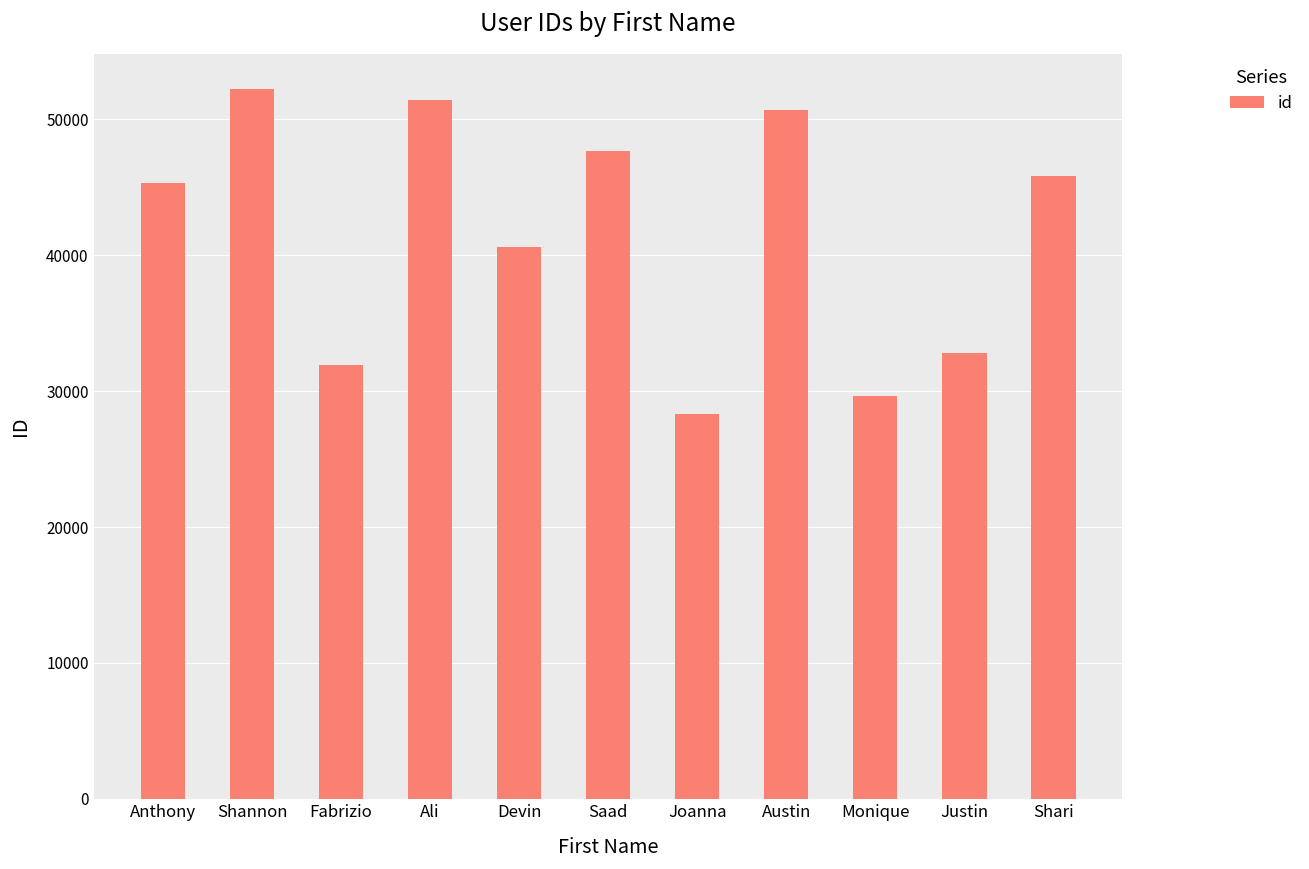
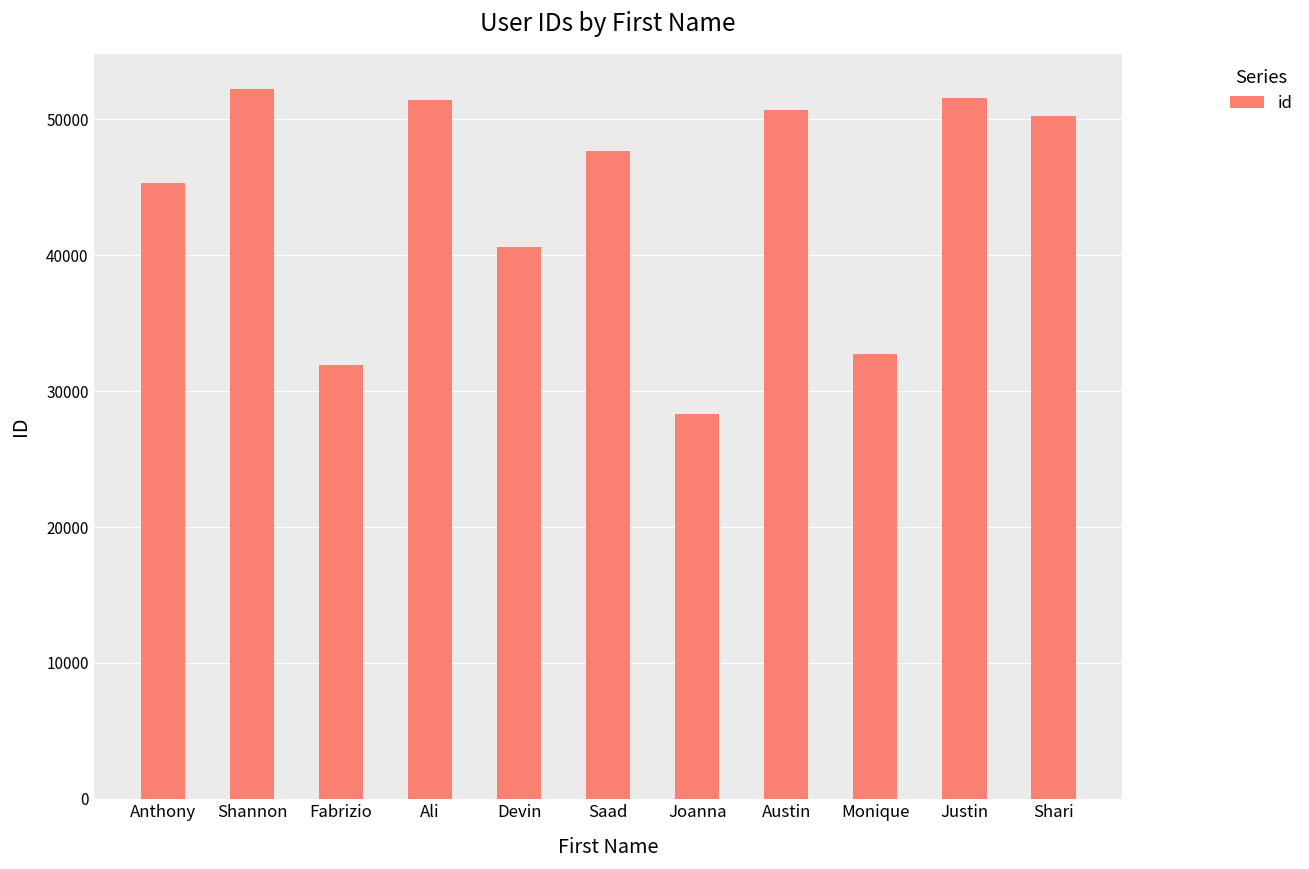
  {
    "Anthony": 45300,
    "Shannon": 52200,
    "Fabrizio": 31900,
    "Ali": 51400,
    "Devin": 40600,
    "Saad": 47700,
    "Joanna": 28300,
    "Austin": 50700,
-   "Monique": 29600,
-   "Justin": 32800,
-   "Shari": 45800
+   "Monique": 32700,
+   "Justin": 51600,
+   "Shari": 50200
  }
